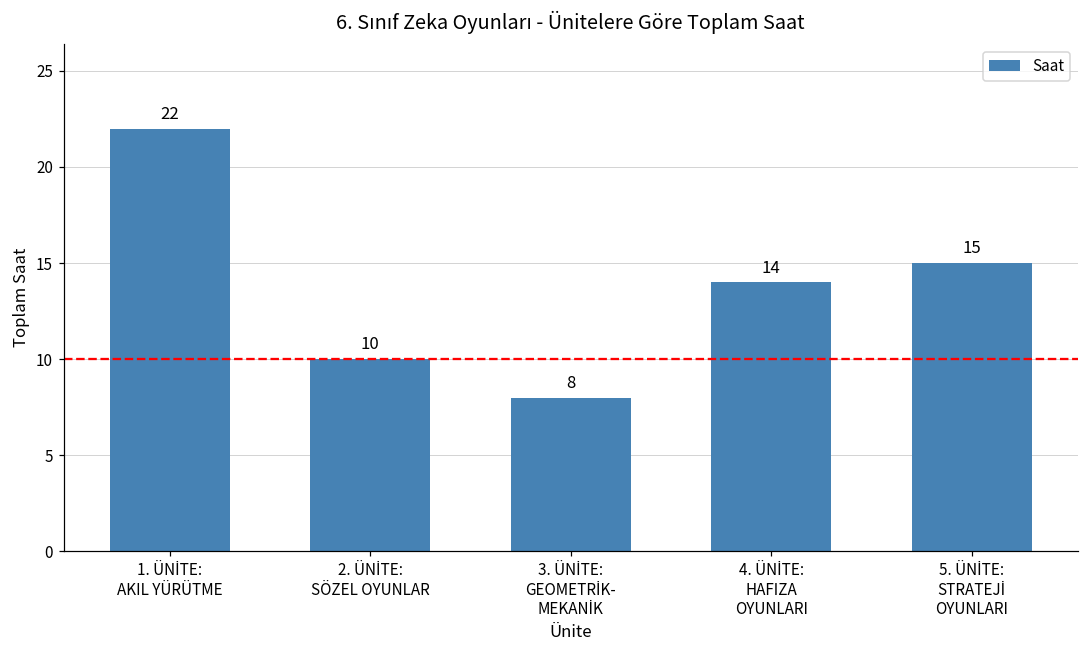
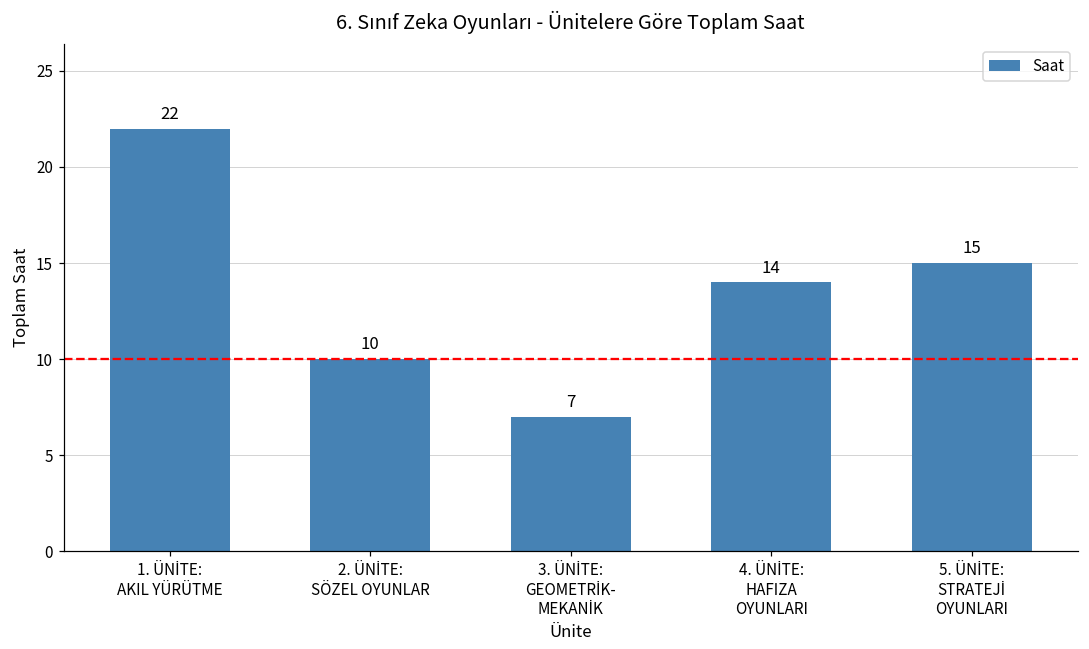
  {
    "1. ÜNİTE: AKIL YÜRÜTME": 22,
    "2. ÜNİTE: SÖZEL OYUNLAR": 10,
-   "3. ÜNİTE: GEOMETRİK- MEKANİK": 8,
+   "3. ÜNİTE: GEOMETRİK- MEKANİK": 7,
    "4. ÜNİTE: HAFIZA OYUNLARI": 14,
    "5. ÜNİTE: STRATEJİ OYUNLARI": 15
  }
